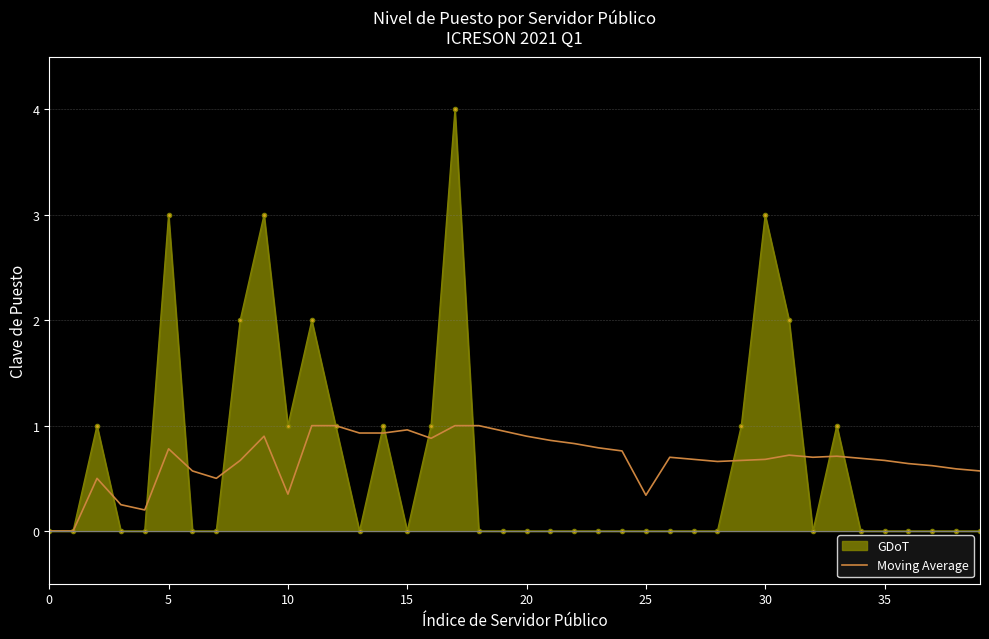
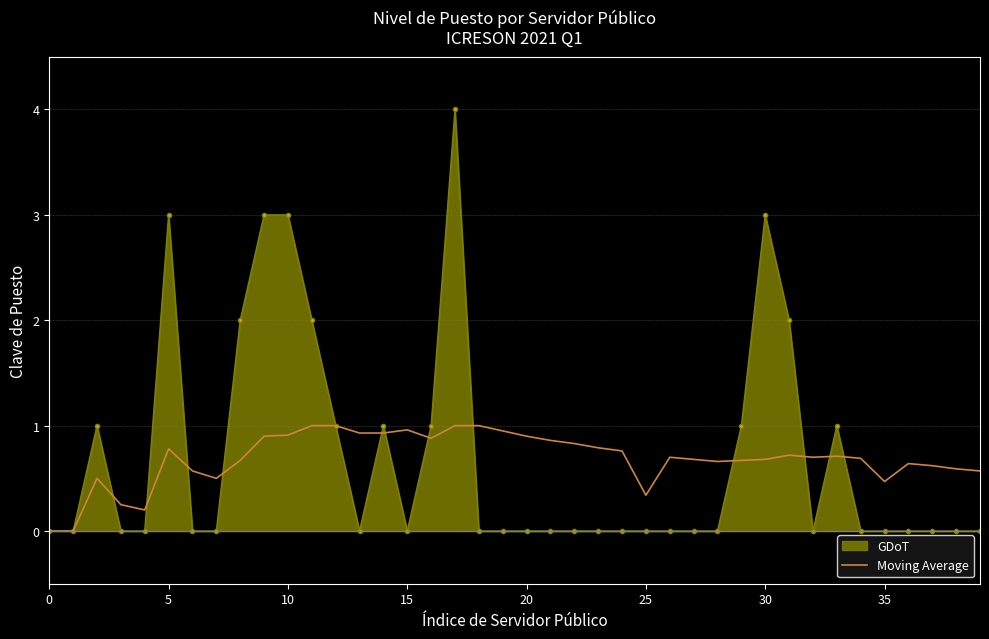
  {
    "GDoT": {
      "5": 3.00,
-     "10": 1.00,
+     "10": 3.00,
      "15": 0.00,
      "20": 0.00,
      "25": 0.00,
      "30": 3.00,
      "35": 0.00
    },
    "Moving Average": {
      "5": 0.78,
-     "10": 0.35,
+     "10": 0.91,
      "15": 0.96,
      "20": 0.90,
      "25": 0.34,
      "30": 0.68,
-     "35": 0.67
+     "35": 0.47
    }
  }
